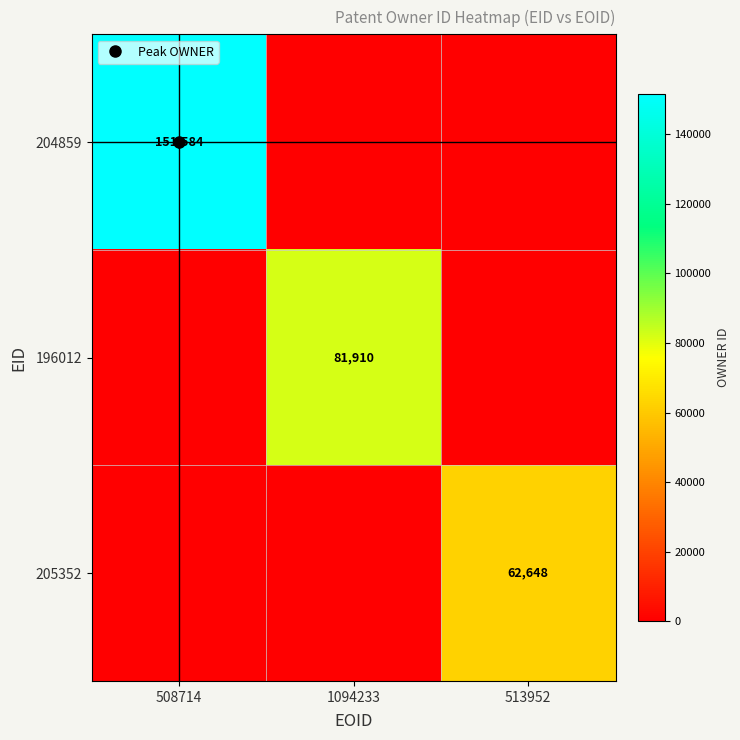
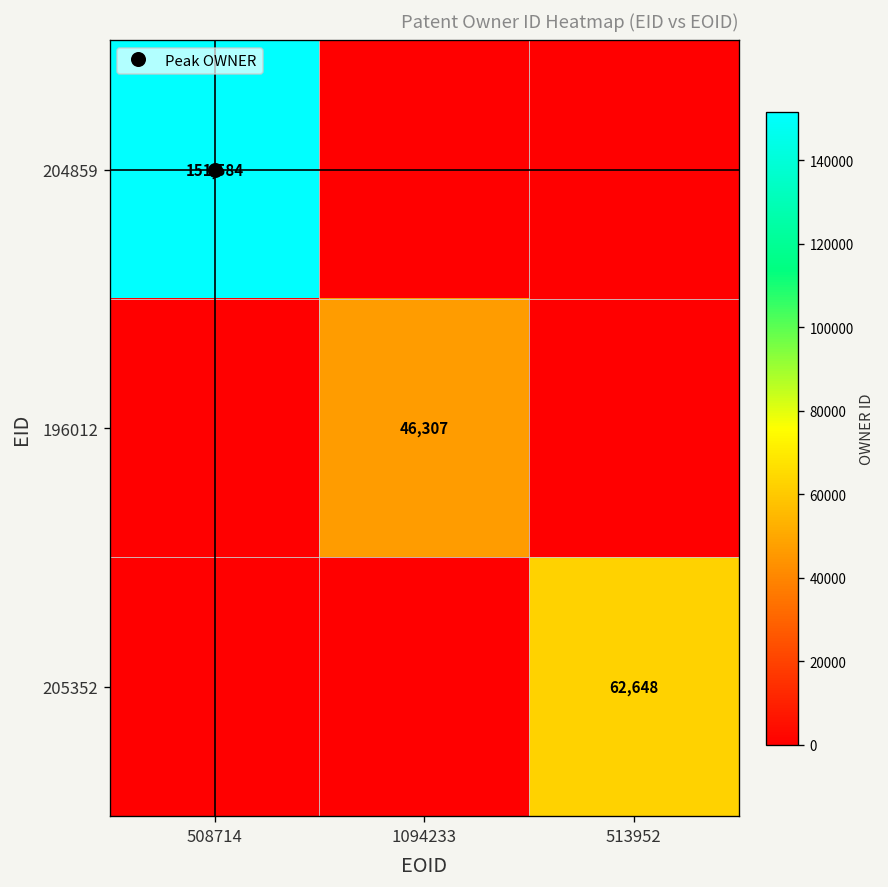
  {
    "196012": {
-     "1094233": "81,910"
+     "1094233": "46,307"
    },
    "205352": {
      "513952": "62,648"
    }
  }
